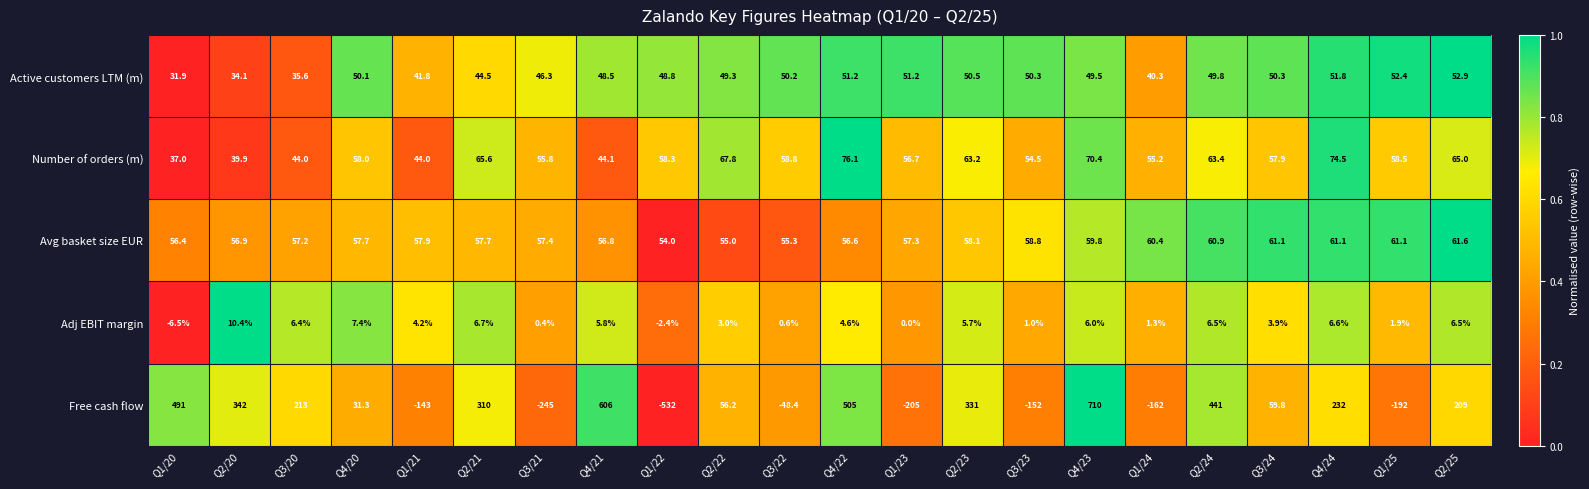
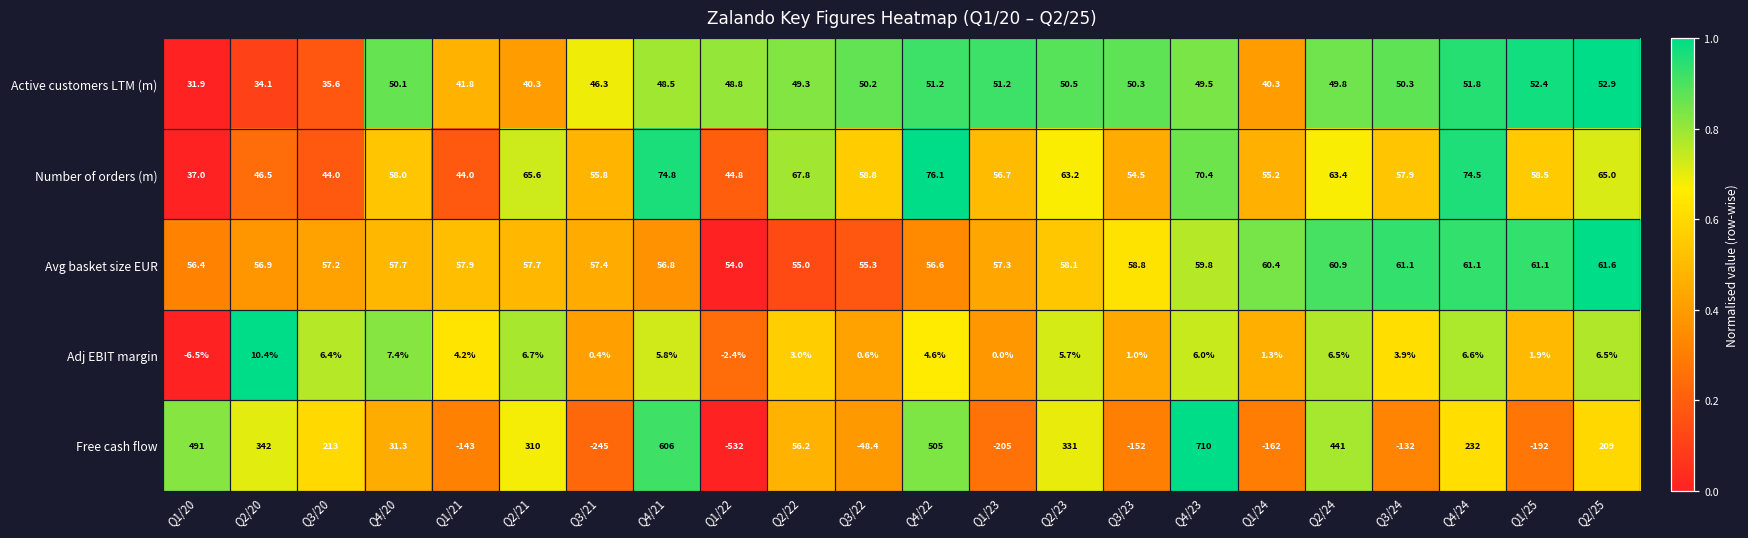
  {
    "Active customers LTM (m)": {
      "Q1/20": "31.9",
      "Q2/20": "34.1",
      "Q3/20": "35.6",
      "Q4/20": "50.1",
      "Q1/21": "41.8",
-     "Q2/21": "44.5",
+     "Q2/21": "40.3",
      "Q3/21": "46.3",
      "Q4/21": "48.5",
      "Q1/22": "48.8",
      "Q2/22": "49.3",
      "Q3/22": "50.2",
      "Q4/22": "51.2",
      "Q1/23": "51.2",
      "Q2/23": "50.5",
      "Q3/23": "50.3",
      "Q4/23": "49.5",
      "Q1/24": "40.3",
      "Q2/24": "49.8",
      "Q3/24": "50.3",
      "Q4/24": "51.8",
      "Q1/25": "52.4",
      "Q2/25": "52.9"
    },
    "Number of orders (m)": {
      "Q1/20": "37.0",
-     "Q2/20": "39.9",
+     "Q2/20": "46.5",
      "Q3/20": "44.0",
      "Q4/20": "58.0",
      "Q1/21": "44.0",
      "Q2/21": "65.6",
      "Q3/21": "55.8",
-     "Q4/21": "44.1",
-     "Q1/22": "58.3",
+     "Q4/21": "74.8",
+     "Q1/22": "44.8",
      "Q2/22": "67.8",
      "Q3/22": "58.8",
      "Q4/22": "76.1",
      "Q1/23": "56.7",
      "Q2/23": "63.2",
      "Q3/23": "54.5",
      "Q4/23": "70.4",
      "Q1/24": "55.2",
      "Q2/24": "63.4",
      "Q3/24": "57.9",
      "Q4/24": "74.5",
      "Q1/25": "58.5",
      "Q2/25": "65.0"
    },
    "Avg basket size EUR": {
      "Q1/20": "56.4",
      "Q2/20": "56.9",
      "Q3/20": "57.2",
      "Q4/20": "57.7",
      "Q1/21": "57.9",
      "Q2/21": "57.7",
      "Q3/21": "57.4",
      "Q4/21": "56.8",
      "Q1/22": "54.0",
      "Q2/22": "55.0",
      "Q3/22": "55.3",
      "Q4/22": "56.6",
      "Q1/23": "57.3",
      "Q2/23": "58.1",
      "Q3/23": "58.8",
      "Q4/23": "59.8",
      "Q1/24": "60.4",
      "Q2/24": "60.9",
      "Q3/24": "61.1",
      "Q4/24": "61.1",
      "Q1/25": "61.1",
      "Q2/25": "61.6"
    },
    "Adj EBIT margin": {
      "Q1/20": "-6.5%",
      "Q2/20": "10.4%",
      "Q3/20": "6.4%",
      "Q4/20": "7.4%",
      "Q1/21": "4.2%",
      "Q2/21": "6.7%",
      "Q3/21": "0.4%",
      "Q4/21": "5.8%",
      "Q1/22": "-2.4%",
      "Q2/22": "3.0%",
      "Q3/22": "0.6%",
      "Q4/22": "4.6%",
      "Q1/23": "0.0%",
      "Q2/23": "5.7%",
      "Q3/23": "1.0%",
      "Q4/23": "6.0%",
      "Q1/24": "1.3%",
      "Q2/24": "6.5%",
      "Q3/24": "3.9%",
      "Q4/24": "6.6%",
      "Q1/25": "1.9%",
      "Q2/25": "6.5%"
    },
    "Free cash flow": {
      "Q1/20": "491",
      "Q2/20": "342",
      "Q3/20": "213",
      "Q4/20": "31.3",
      "Q1/21": "-143",
      "Q2/21": "310",
      "Q3/21": "-245",
      "Q4/21": "606",
      "Q1/22": "-532",
      "Q2/22": "56.2",
      "Q3/22": "-48.4",
      "Q4/22": "505",
      "Q1/23": "-205",
      "Q2/23": "331",
      "Q3/23": "-152",
      "Q4/23": "710",
      "Q1/24": "-162",
      "Q2/24": "441",
-     "Q3/24": "59.8",
+     "Q3/24": "-132",
      "Q4/24": "232",
      "Q1/25": "-192",
      "Q2/25": "209"
    }
  }
